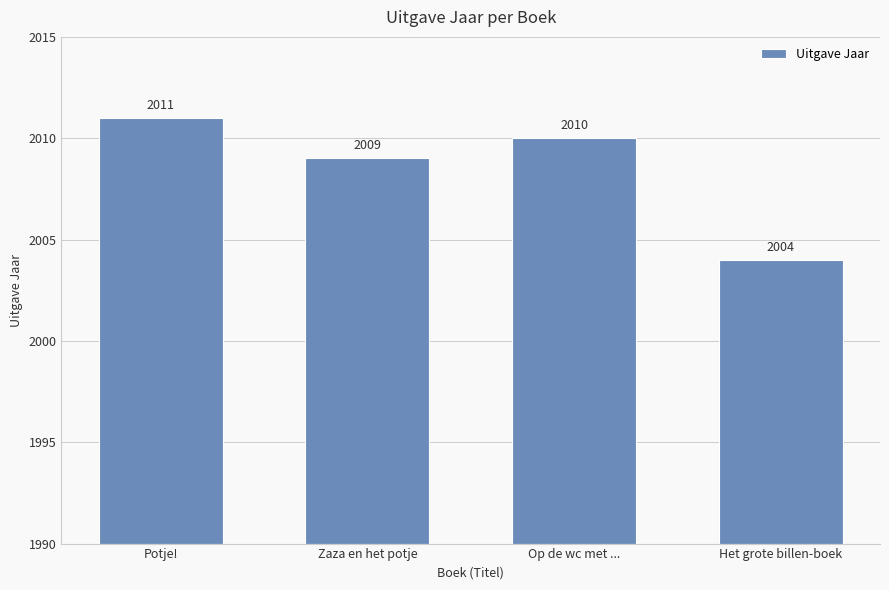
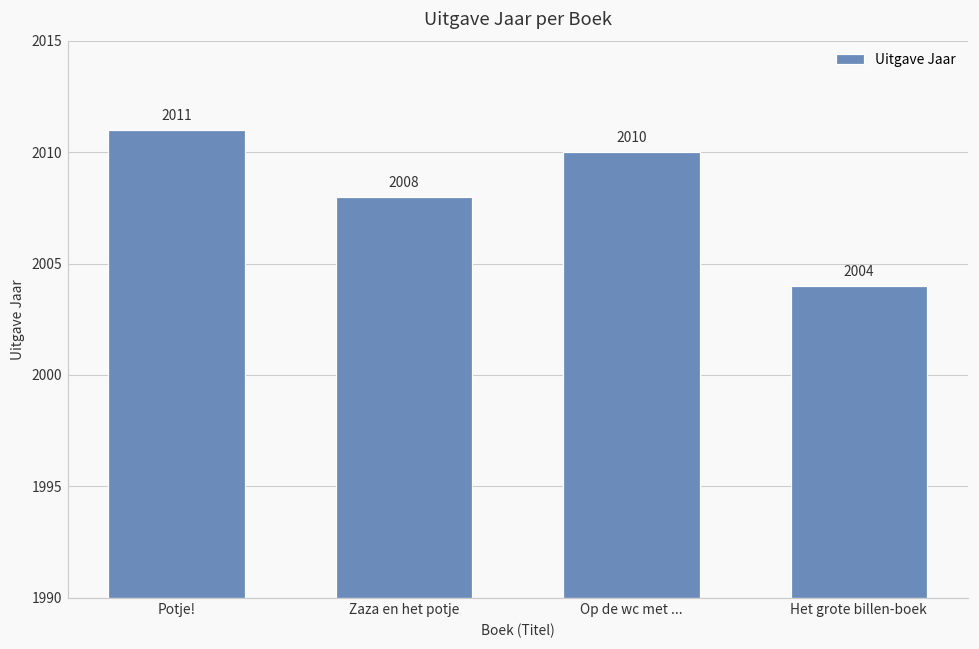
  {
-   "Zaza en het potje": 2009
+   "Zaza en het potje": 2008
  }
